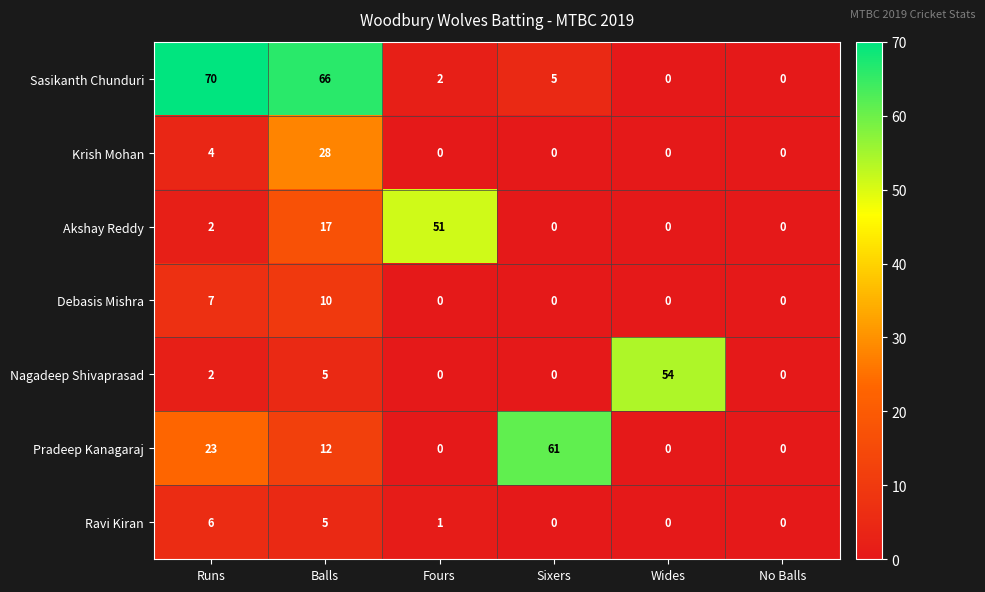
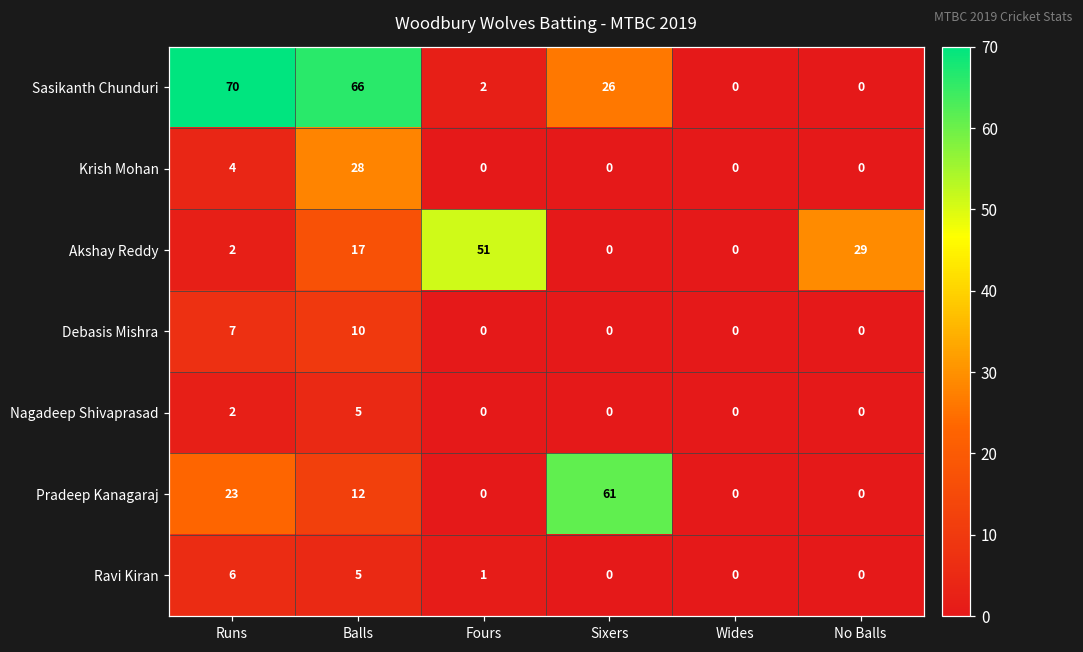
  {
    "Sasikanth Chunduri": {
      "Runs": 70,
      "Balls": 66,
      "Fours": 2,
-     "Sixers": 5,
+     "Sixers": 26,
      "Wides": 0,
      "No Balls": 0
    },
    "Krish Mohan": {
      "Runs": 4,
      "Balls": 28,
      "Fours": 0,
      "Sixers": 0,
      "Wides": 0,
      "No Balls": 0
    },
    "Akshay Reddy": {
      "Runs": 2,
      "Balls": 17,
      "Fours": 51,
      "Sixers": 0,
      "Wides": 0,
-     "No Balls": 0
+     "No Balls": 29
    },
    "Debasis Mishra": {
      "Runs": 7,
      "Balls": 10,
      "Fours": 0,
      "Sixers": 0,
      "Wides": 0,
      "No Balls": 0
    },
    "Nagadeep Shivaprasad": {
      "Runs": 2,
      "Balls": 5,
      "Fours": 0,
      "Sixers": 0,
-     "Wides": 54,
+     "Wides": 0,
      "No Balls": 0
    },
    "Pradeep Kanagaraj": {
      "Runs": 23,
      "Balls": 12,
      "Fours": 0,
      "Sixers": 61,
      "Wides": 0,
      "No Balls": 0
    },
    "Ravi Kiran": {
      "Runs": 6,
      "Balls": 5,
      "Fours": 1,
      "Sixers": 0,
      "Wides": 0,
      "No Balls": 0
    }
  }
